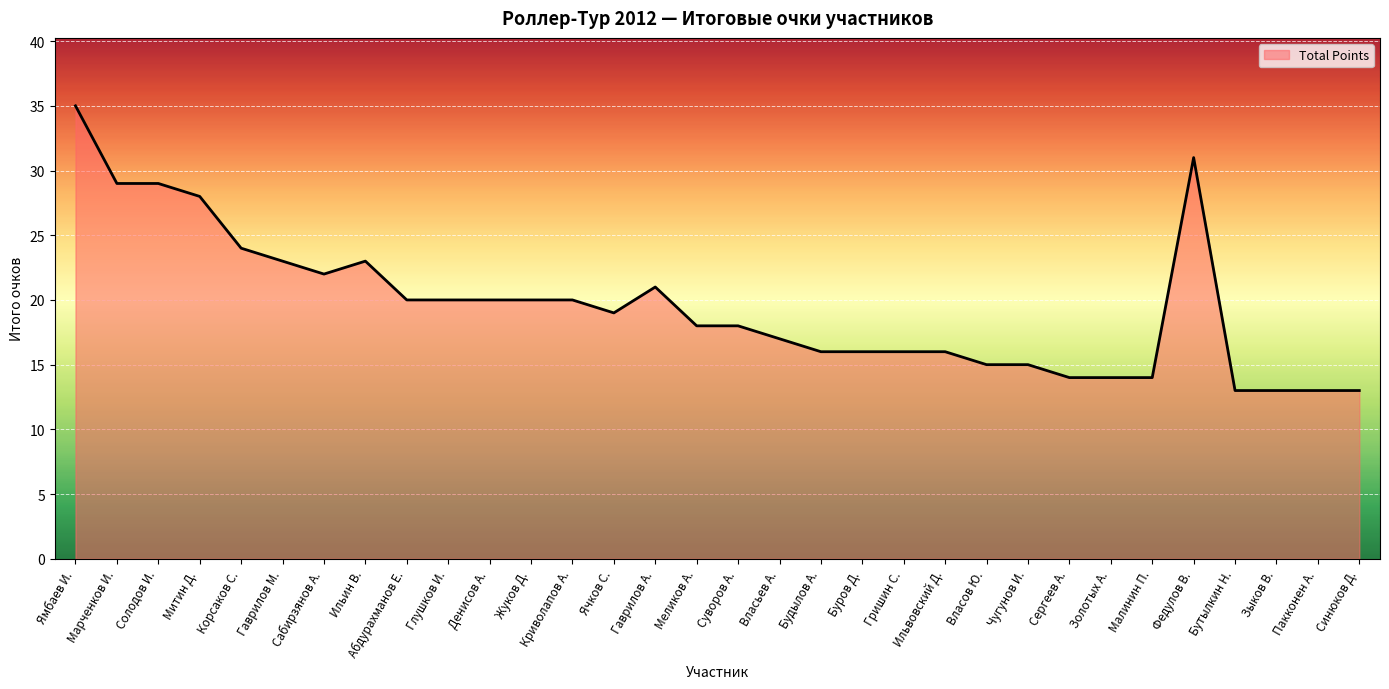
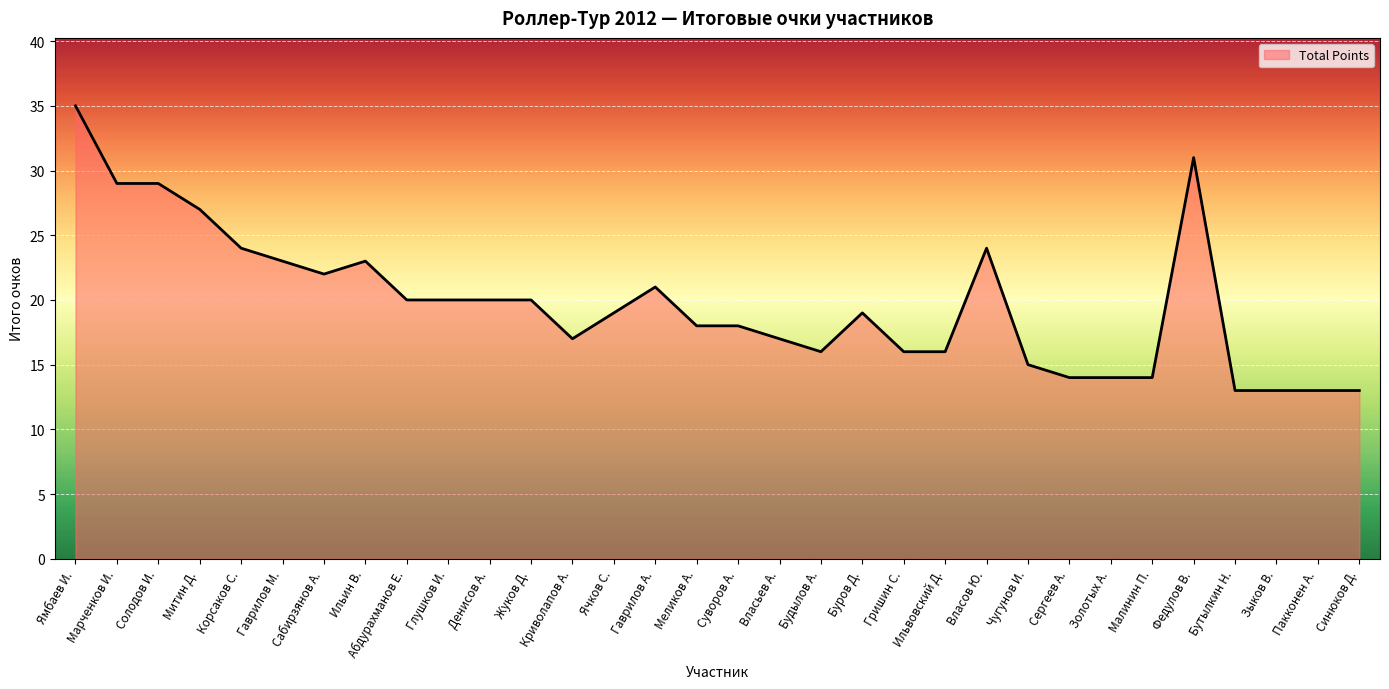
  {
    "Ямбаев И.": 35,
    "Марченков И.": 29,
    "Солодов И.": 29,
-   "Митин Д.": 28,
+   "Митин Д.": 27,
    "Корсаков С.": 24,
    "Гаврилов М.": 23,
    "Сабирзянов А.": 22,
    "Ильин В.": 23,
    "Абдурахманов Е.": 20,
    "Глушков И.": 20,
    "Денисов А.": 20,
    "Жуков Д.": 20,
-   "Криволапов А.": 20,
+   "Криволапов А.": 17,
    "Ячков С.": 19,
    "Гаврилов А.": 21,
    "Меликов А.": 18,
    "Суворов А.": 18,
    "Власьев А.": 17,
    "Будылов А.": 16,
-   "Буров Д.": 16,
+   "Буров Д.": 19,
    "Гришин С.": 16,
    "Ильвовский Д.": 16,
-   "Власов Ю.": 15,
+   "Власов Ю.": 24,
    "Чугунов И.": 15,
    "Сергеев А.": 14,
    "Золотых А.": 14,
    "Малинин П.": 14,
    "Федулов В.": 31,
    "Бутылкин Н.": 13,
    "Зыков В.": 13,
    "Пакконен А.": 13,
    "Синюков Д.": 13
  }
